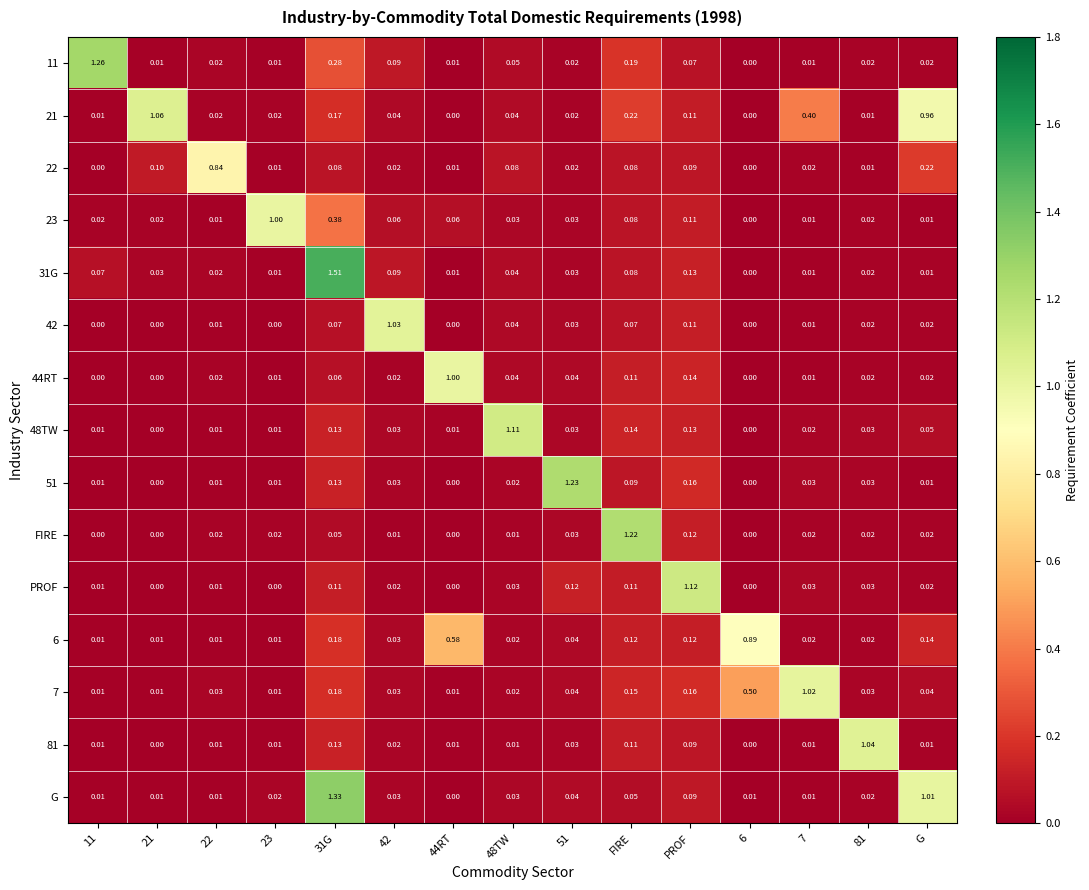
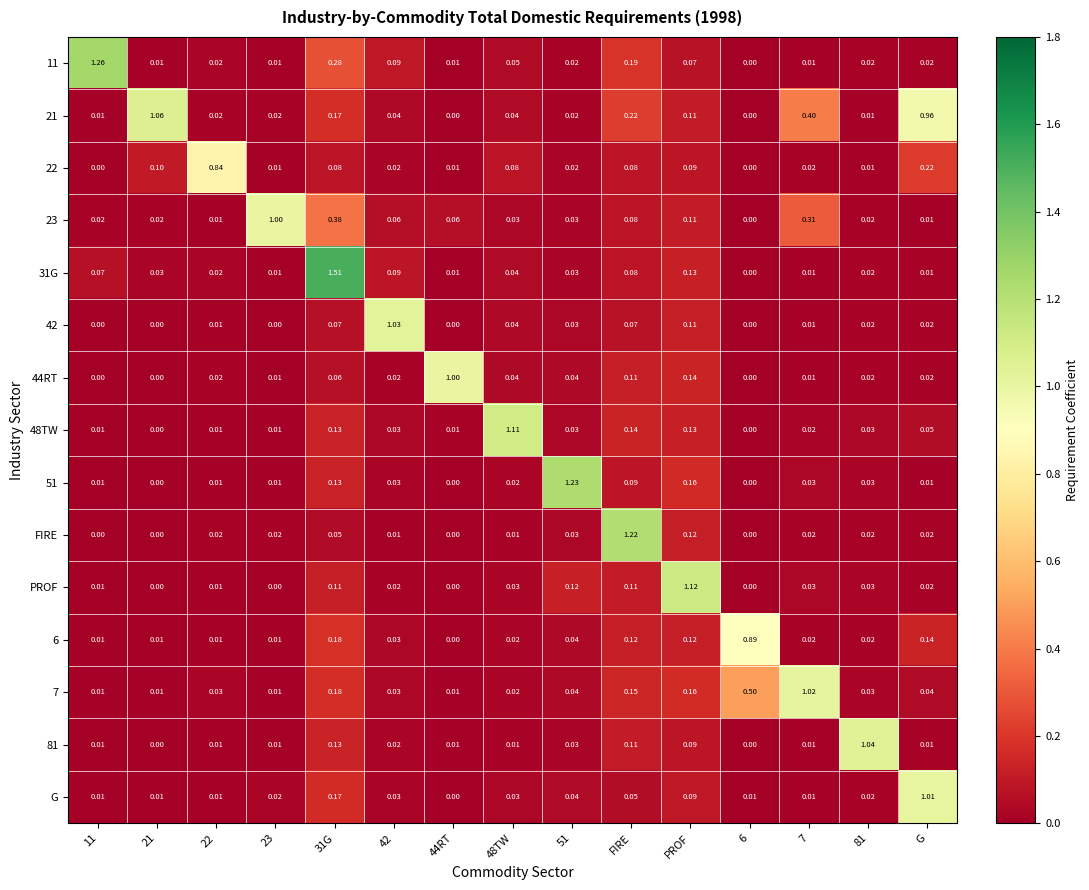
  {
    "23": {
      "11": 0.02,
      "21": 0.02,
      "22": 0.01,
      "23": 1.00,
      "31G": 0.38,
      "42": 0.06,
      "44RT": 0.06,
      "48TW": 0.03,
      "51": 0.03,
      "FIRE": 0.08,
      "PROF": 0.11,
      "6": 0.00,
-     "7": 0.01,
+     "7": 0.31,
      "81": 0.02,
      "G": 0.01
    },
    "6": {
      "11": 0.01,
      "21": 0.01,
      "22": 0.01,
      "23": 0.01,
      "31G": 0.18,
      "42": 0.03,
-     "44RT": 0.58,
+     "44RT": 0.00,
      "48TW": 0.02,
      "51": 0.04,
      "FIRE": 0.12,
      "PROF": 0.12,
      "6": 0.89,
      "7": 0.02,
      "81": 0.02,
      "G": 0.14
    },
    "G": {
      "11": 0.01,
      "21": 0.01,
      "22": 0.01,
      "23": 0.02,
-     "31G": 1.33,
+     "31G": 0.17,
      "42": 0.03,
      "44RT": 0.00,
      "48TW": 0.03,
      "51": 0.04,
      "FIRE": 0.05,
      "PROF": 0.09,
      "6": 0.01,
      "7": 0.01,
      "81": 0.02,
      "G": 1.01
    }
  }
